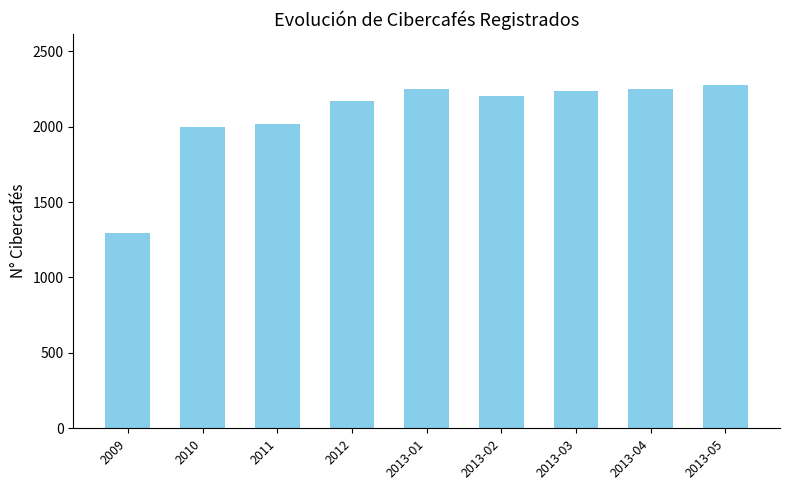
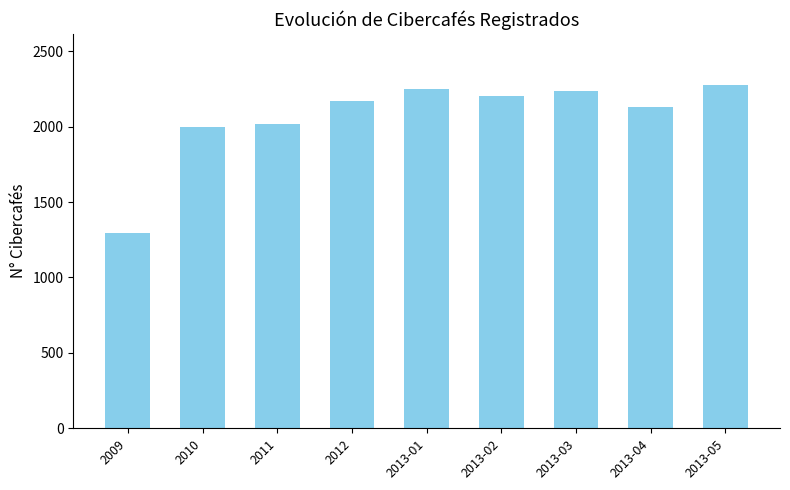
  {
    "2009": 1300,
    "2010": 2000,
    "2011": 2020,
    "2012": 2170,
    "2013-01": 2250,
    "2013-02": 2200,
    "2013-03": 2240,
-   "2013-04": 2250,
+   "2013-04": 2130,
    "2013-05": 2270
  }
